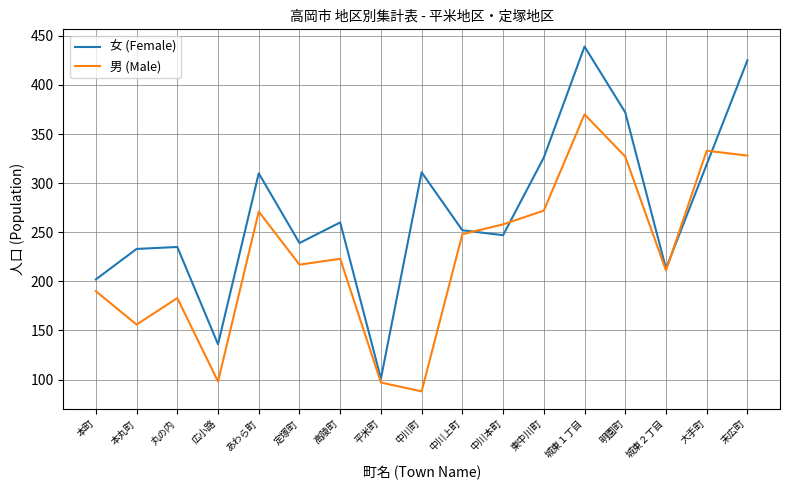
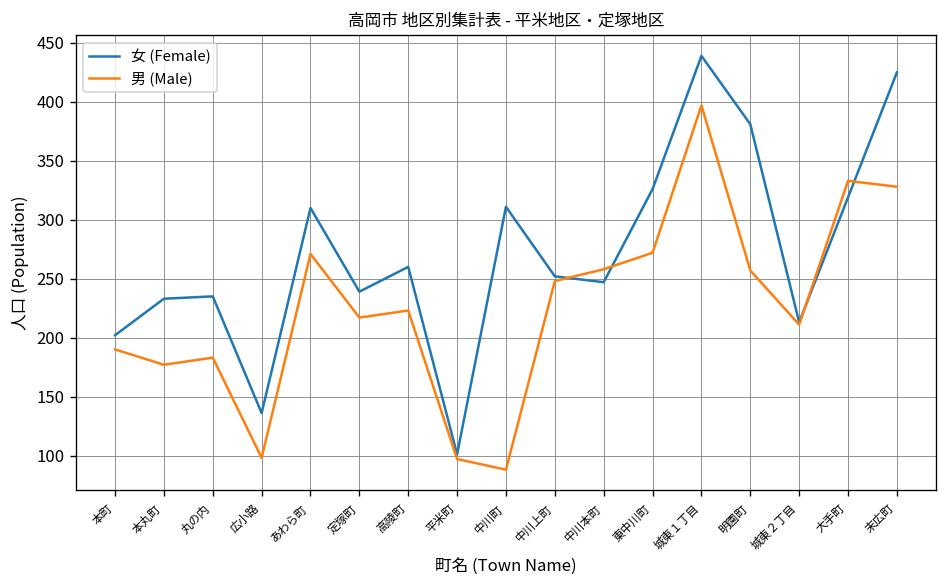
  {
    "女 (Female)": {
      "本町": 200,
      "本丸町": 230,
      "丸の内": 240,
      "広小路": 140,
      "あわら町": 310,
      "定塚町": 240,
      "高陵町": 260,
      "平米町": 100,
      "中川町": 310,
      "中川上町": 250,
      "中川本町": 250,
      "東中川町": 330,
      "城東１丁目": 440,
-     "明園町": 370,
+     "明園町": 380,
      "大手町": 320,
      "末広町": 430
    },
    "男 (Male)": {
      "本町": 190,
-     "本丸町": 160,
+     "本丸町": 180,
      "丸の内": 180,
      "広小路": 100,
      "あわら町": 270,
      "定塚町": 220,
      "高陵町": 220,
      "平米町": 100,
      "中川町": 90,
      "中川上町": 250,
      "中川本町": 260,
      "東中川町": 270,
-     "城東１丁目": 370,
-     "明園町": 330,
+     "城東１丁目": 400,
+     "明園町": 260,
      "大手町": 330,
      "末広町": 330
    }
  }
